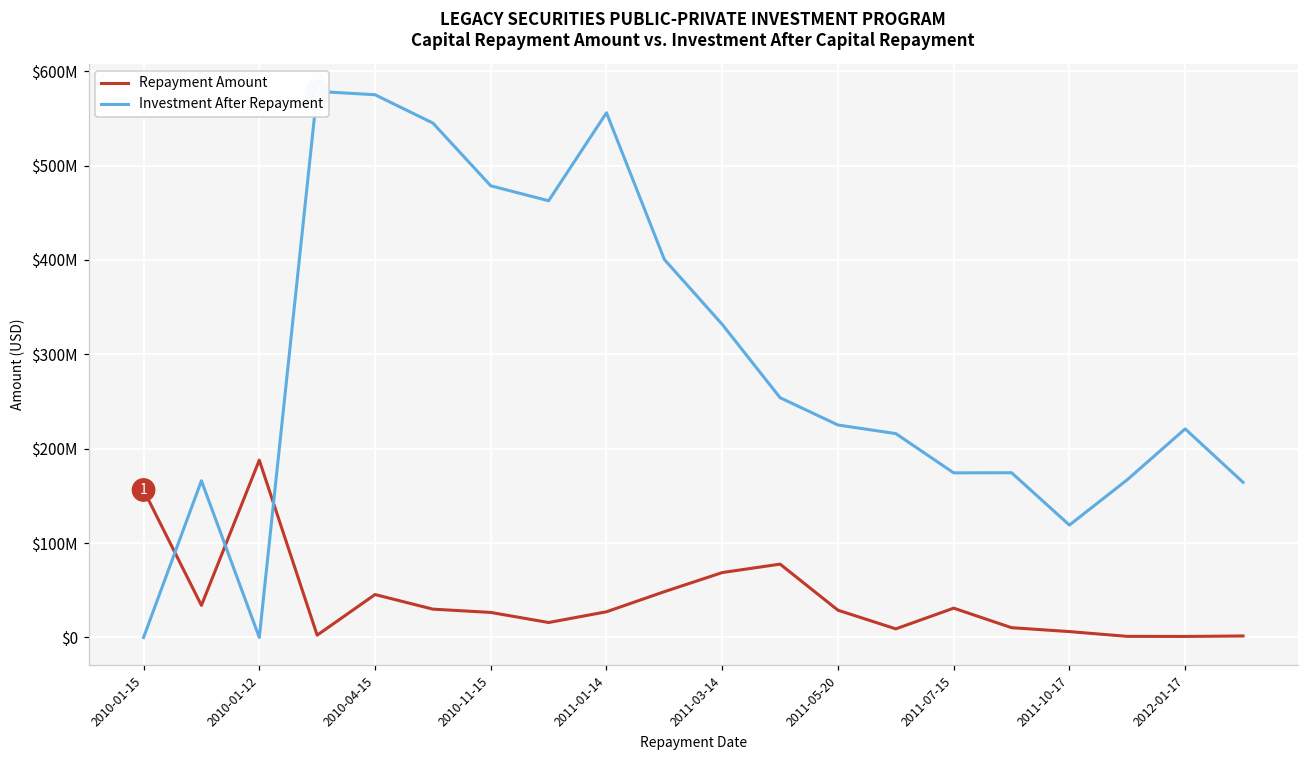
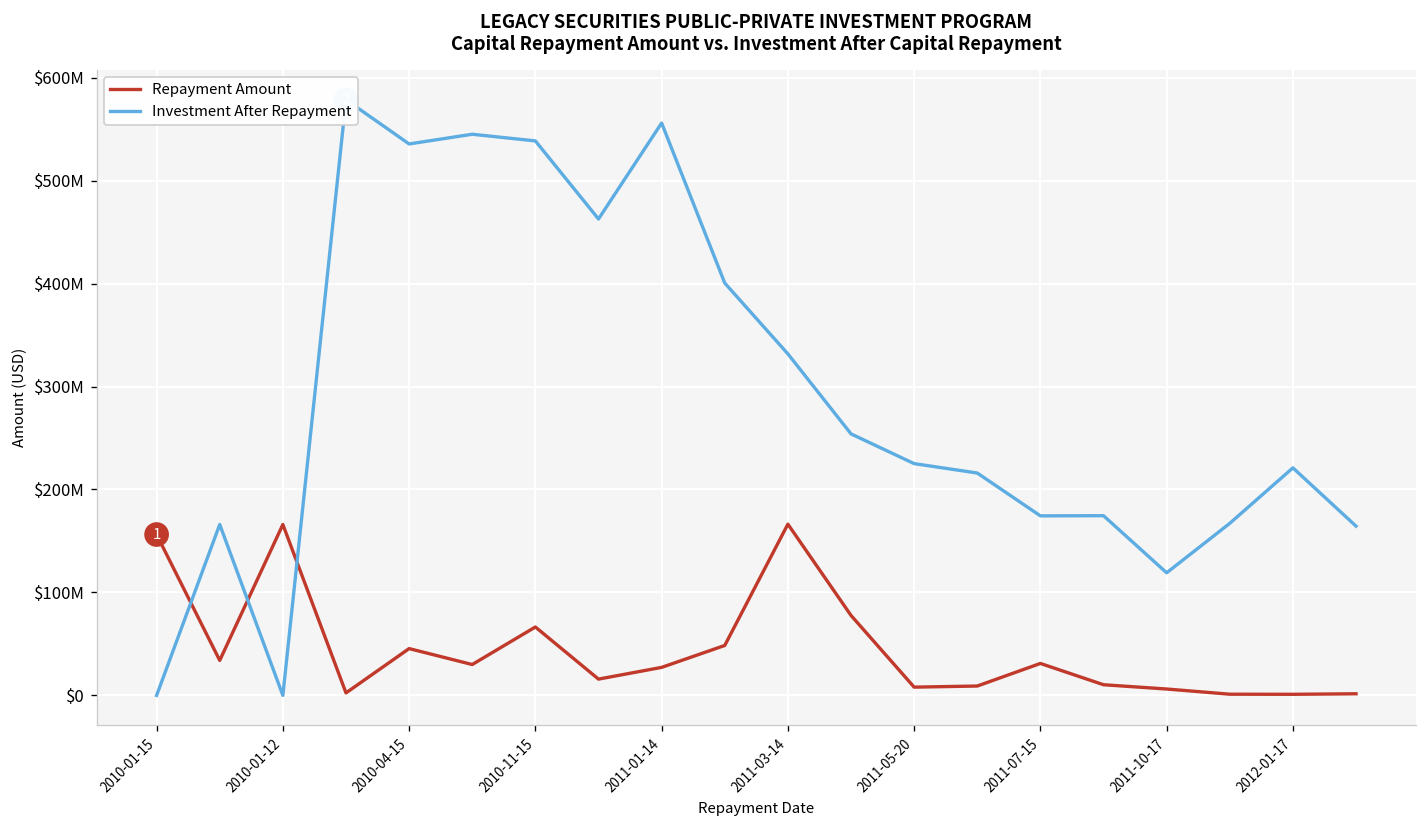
  {
    "Repayment Amount": {
-     "2010-01-12": "$190000000",
+     "2010-01-12": "$170000000",
      "2010-04-15": "$50000000",
-     "2010-11-15": "$30000000",
+     "2010-11-15": "$70000000",
      "2011-01-14": "$30000000",
-     "2011-03-14": "$70000000",
-     "2011-05-20": "$30000000",
+     "2011-03-14": "$170000000",
+     "2011-05-20": "$10000000",
      "2011-07-15": "$30000000",
      "2011-10-17": "$10000000",
      "2012-01-17": "$0"
    },
    "Investment After Repayment": {
      "2010-01-15": "$0",
      "2010-01-12": "$0",
-     "2010-04-15": "$570000000",
-     "2010-11-15": "$480000000",
+     "2010-04-15": "$540000000",
+     "2010-11-15": "$540000000",
      "2011-01-14": "$560000000",
      "2011-03-14": "$330000000",
      "2011-05-20": "$230000000",
      "2011-07-15": "$170000000",
      "2011-10-17": "$120000000",
      "2012-01-17": "$220000000"
    }
  }
